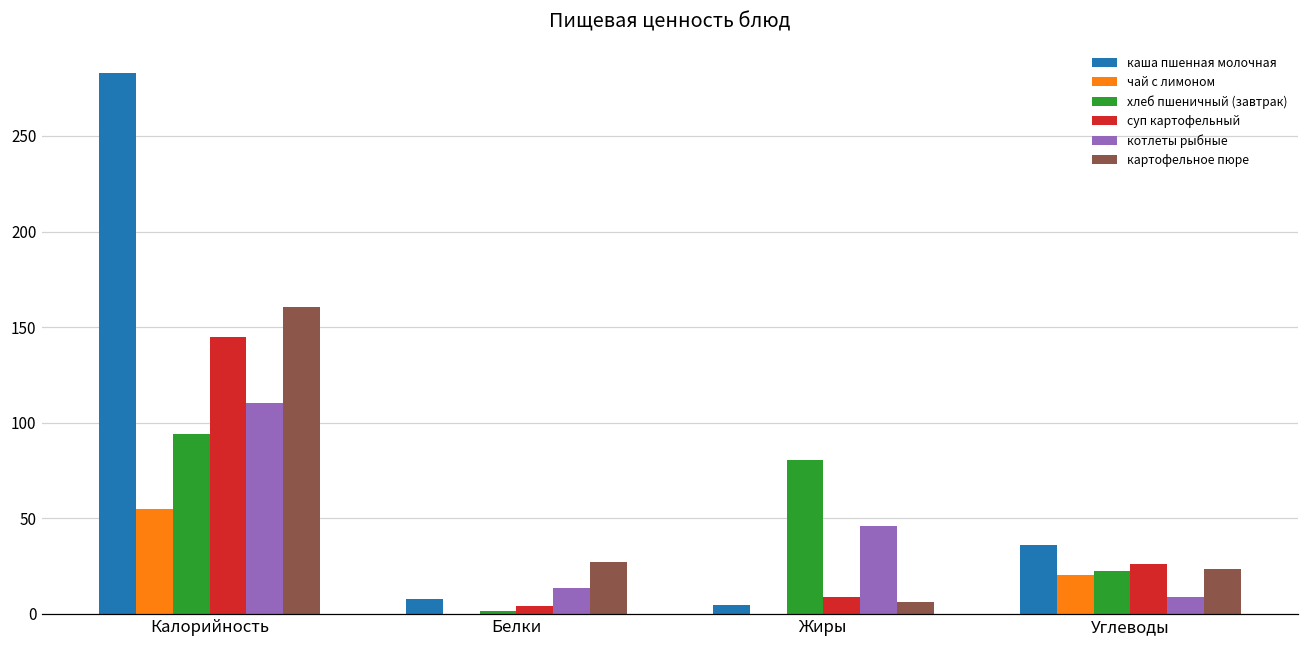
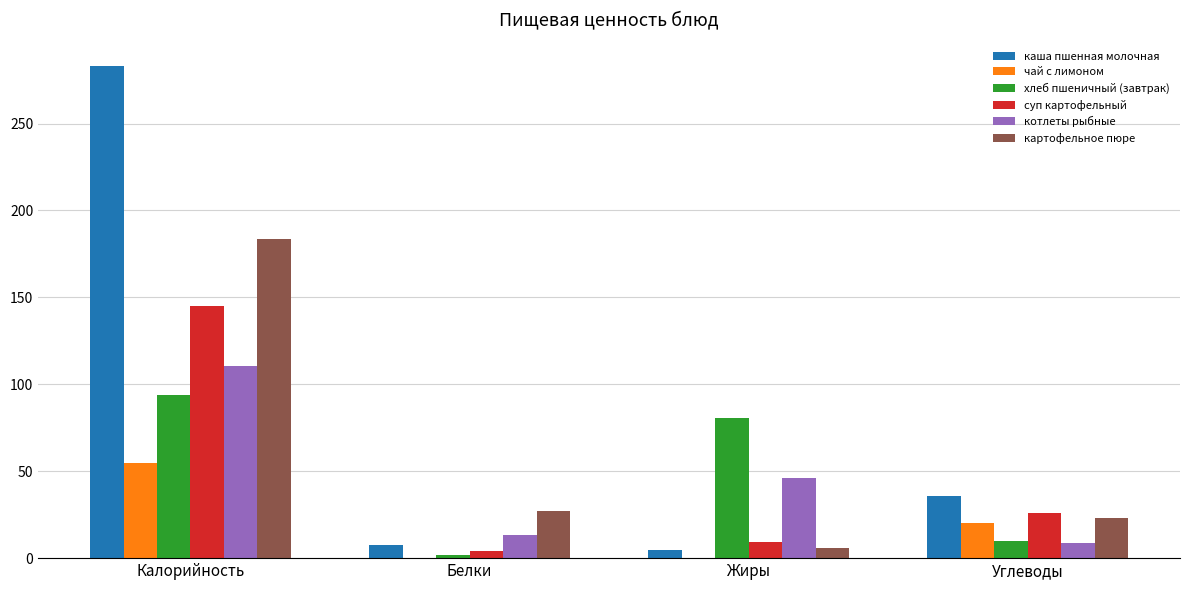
  {
    "каша пшенная молочная": {
      "Калорийность": 283,
      "Белки": 8,
      "Жиры": 5,
      "Углеводы": 36
    },
    "чай с лимоном": {
      "Калорийность": 55,
      "Жиры": 0,
      "Углеводы": 20
    },
    "хлеб пшеничный (завтрак)": {
      "Калорийность": 94,
      "Белки": 2,
      "Жиры": 80,
-     "Углеводы": 22
+     "Углеводы": 10
    },
    "суп картофельный": {
      "Калорийность": 145,
      "Белки": 4,
      "Жиры": 9,
      "Углеводы": 26
    },
    "котлеты рыбные": {
      "Калорийность": 110,
      "Белки": 13,
      "Жиры": 46,
      "Углеводы": 9
    },
    "картофельное пюре": {
-     "Калорийность": 160,
+     "Калорийность": 183,
      "Белки": 27,
      "Жиры": 6,
      "Углеводы": 23
    }
  }
